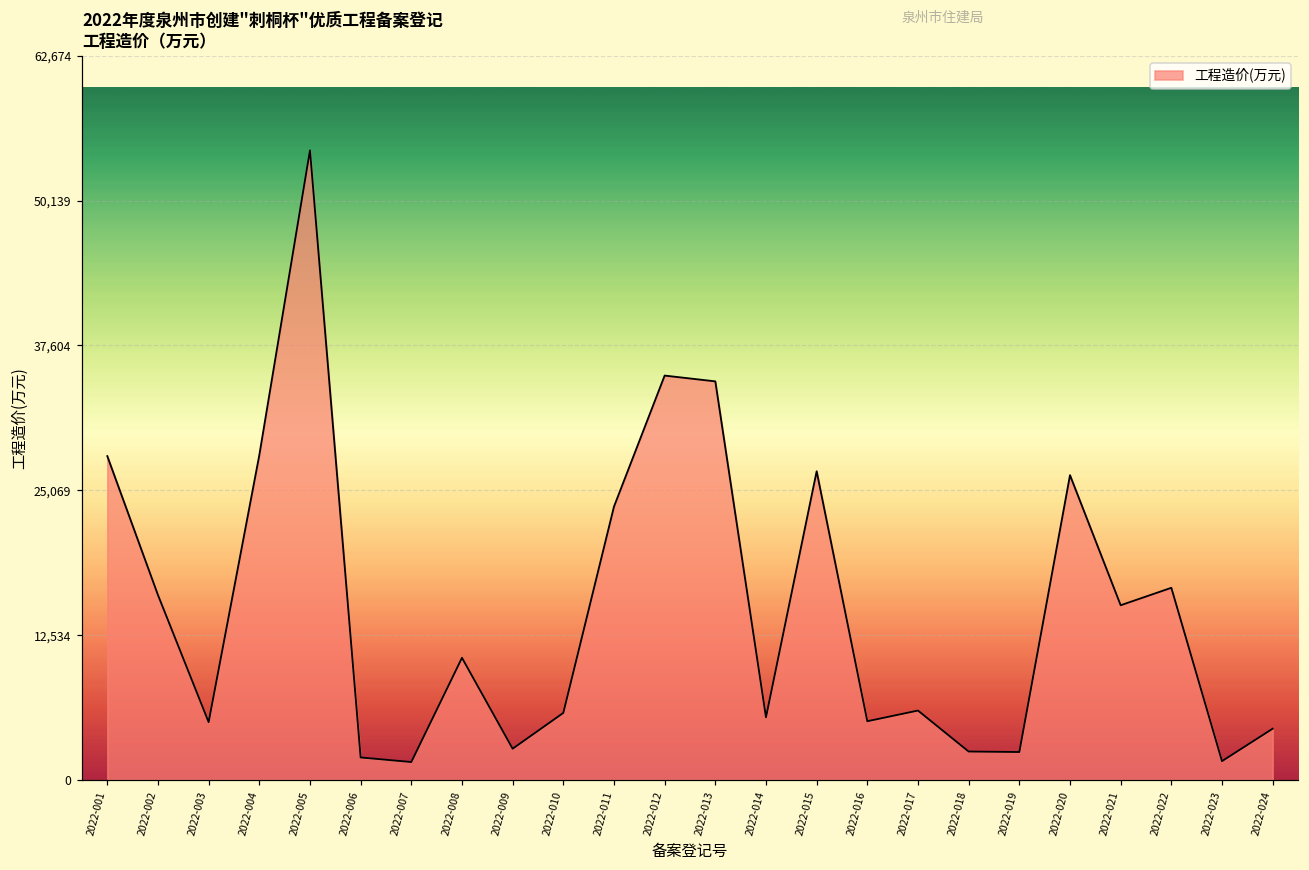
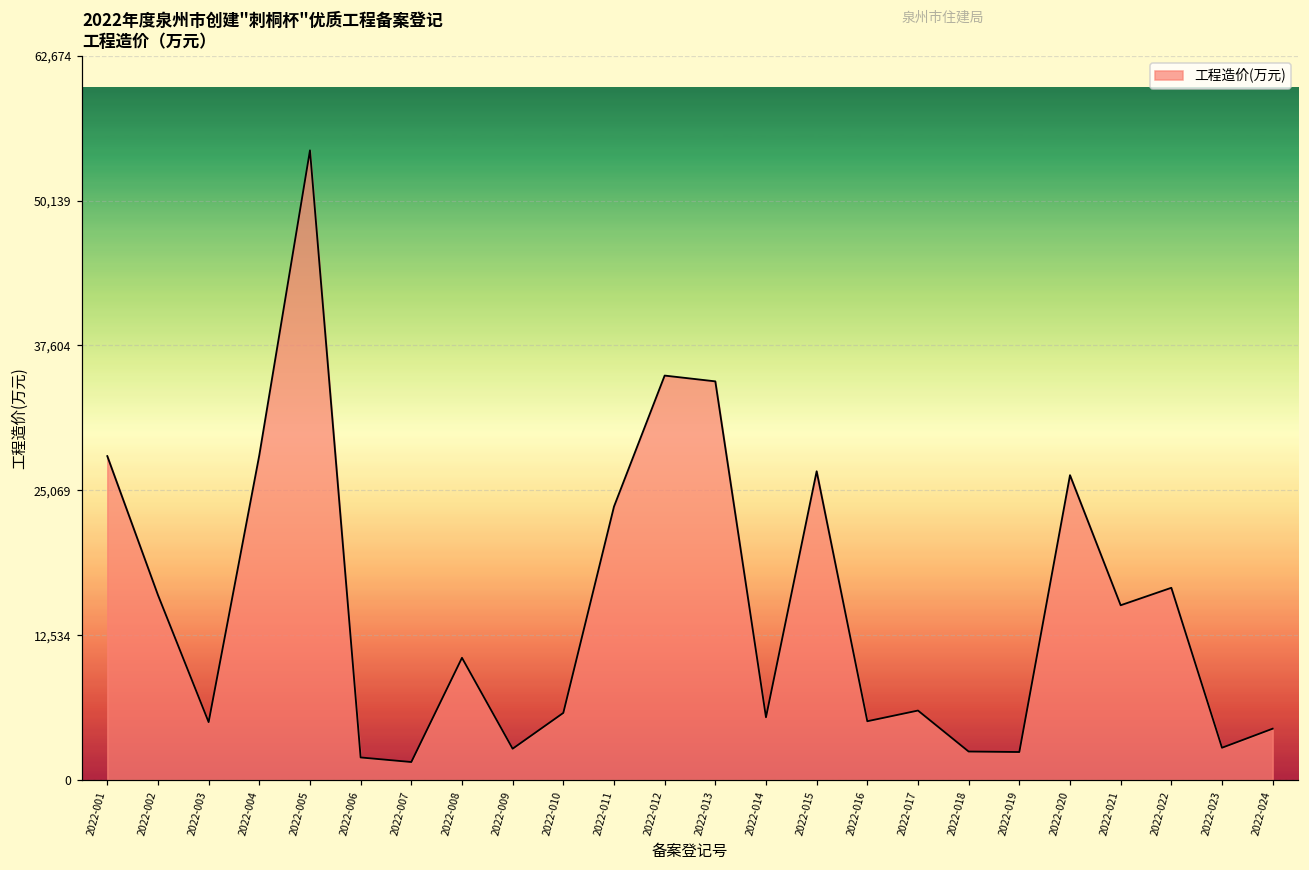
  {
    "2022-001": "28,000",
    "2022-002": "16,000",
    "2022-003": "5,000",
    "2022-004": "28,100",
    "2022-005": "54,500",
    "2022-006": "1,900",
    "2022-007": "1,500",
    "2022-008": "10,600",
    "2022-009": "2,700",
    "2022-010": "5,800",
    "2022-011": "23,700",
    "2022-012": "35,000",
    "2022-013": "34,500",
    "2022-014": "5,400",
    "2022-015": "26,700",
    "2022-016": "5,100",
    "2022-017": "6,000",
    "2022-018": "2,500",
    "2022-019": "2,400",
    "2022-020": "26,400",
    "2022-021": "15,100",
    "2022-022": "16,600",
-   "2022-023": "1,600",
+   "2022-023": "2,800",
    "2022-024": "4,400"
  }
